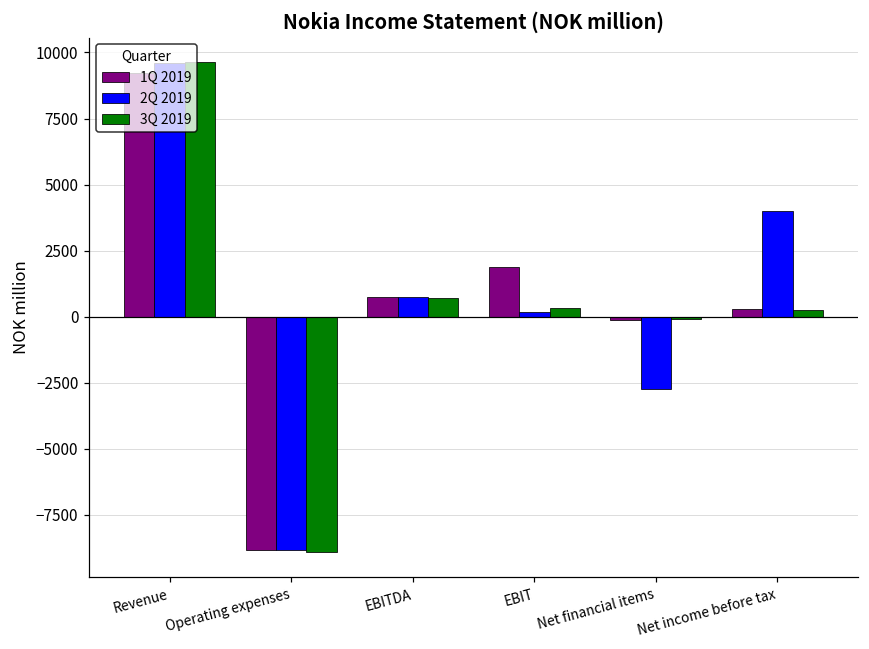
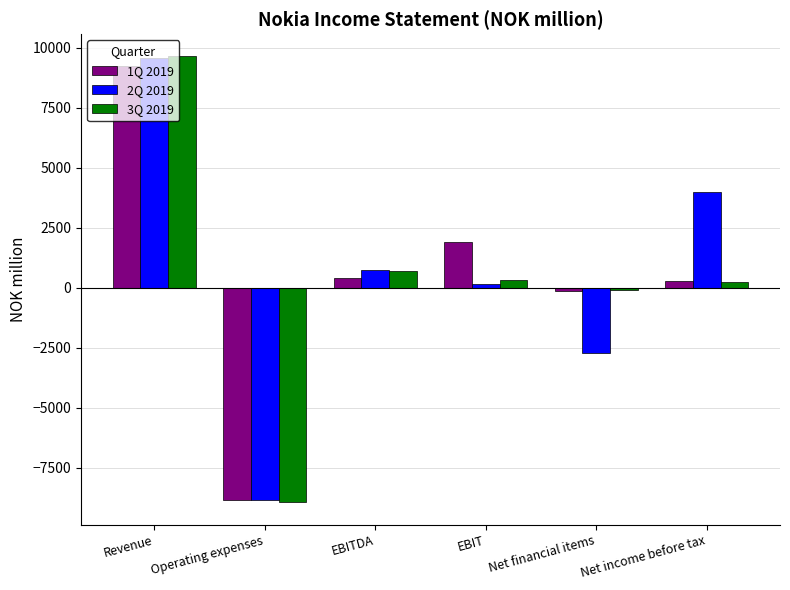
  {
    "1Q 2019": {
      "Operating expenses": -8800,
-     "EBITDA": 800,
+     "EBITDA": 400,
      "EBIT": 1900,
      "Net financial items": -100,
      "Net income before tax": 300
    },
    "2Q 2019": {
      "Operating expenses": -8900,
      "EBITDA": 700,
      "EBIT": 200,
      "Net financial items": -2700,
      "Net income before tax": 4000
    },
    "3Q 2019": {
      "Revenue": 9600,
      "Operating expenses": -8900,
      "EBITDA": 700,
      "EBIT": 300,
      "Net income before tax": 200
    }
  }
